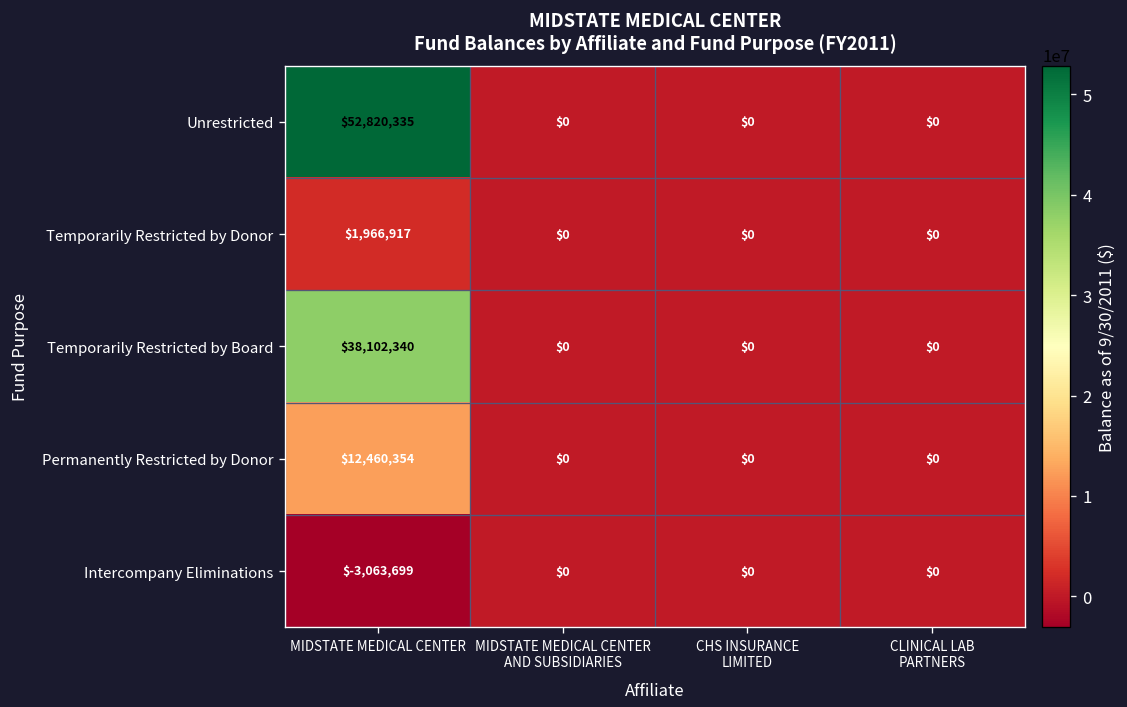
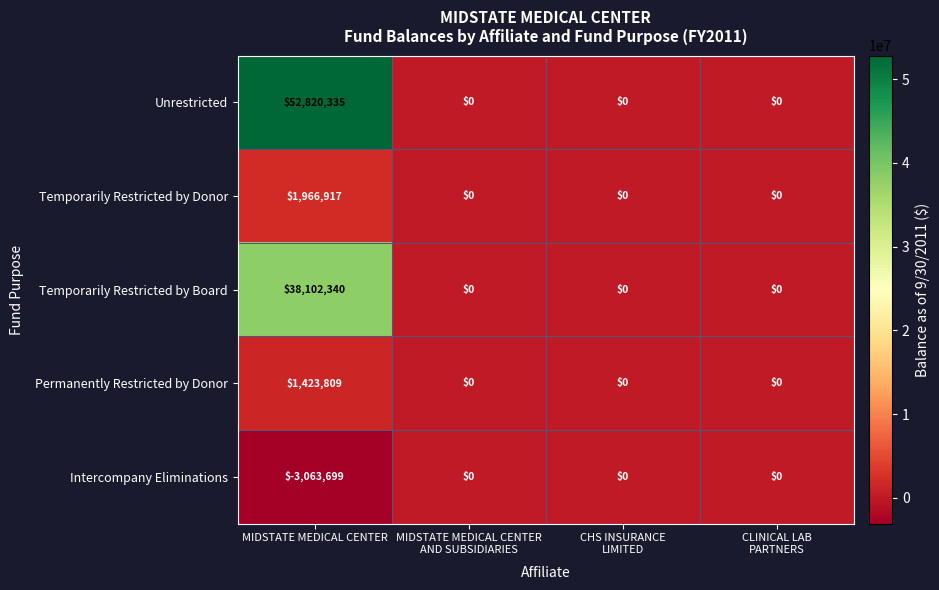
  {
    "Unrestricted": {
      "MIDSTATE MEDICAL CENTER": "$52,820,335",
      "MIDSTATE MEDICAL CENTER AND SUBSIDIARIES": "$0",
      "CHS INSURANCE LIMITED": "$0",
      "CLINICAL LAB PARTNERS": "$0"
    },
    "Temporarily Restricted by Donor": {
      "MIDSTATE MEDICAL CENTER": "$1,966,917",
      "MIDSTATE MEDICAL CENTER AND SUBSIDIARIES": "$0",
      "CHS INSURANCE LIMITED": "$0",
      "CLINICAL LAB PARTNERS": "$0"
    },
    "Temporarily Restricted by Board": {
      "MIDSTATE MEDICAL CENTER": "$38,102,340",
      "MIDSTATE MEDICAL CENTER AND SUBSIDIARIES": "$0",
      "CHS INSURANCE LIMITED": "$0",
      "CLINICAL LAB PARTNERS": "$0"
    },
    "Permanently Restricted by Donor": {
-     "MIDSTATE MEDICAL CENTER": "$12,460,354",
+     "MIDSTATE MEDICAL CENTER": "$1,423,809",
      "MIDSTATE MEDICAL CENTER AND SUBSIDIARIES": "$0",
      "CHS INSURANCE LIMITED": "$0",
      "CLINICAL LAB PARTNERS": "$0"
    },
    "Intercompany Eliminations": {
      "MIDSTATE MEDICAL CENTER": "$-3,063,699",
      "MIDSTATE MEDICAL CENTER AND SUBSIDIARIES": "$0",
      "CHS INSURANCE LIMITED": "$0",
      "CLINICAL LAB PARTNERS": "$0"
    }
  }
